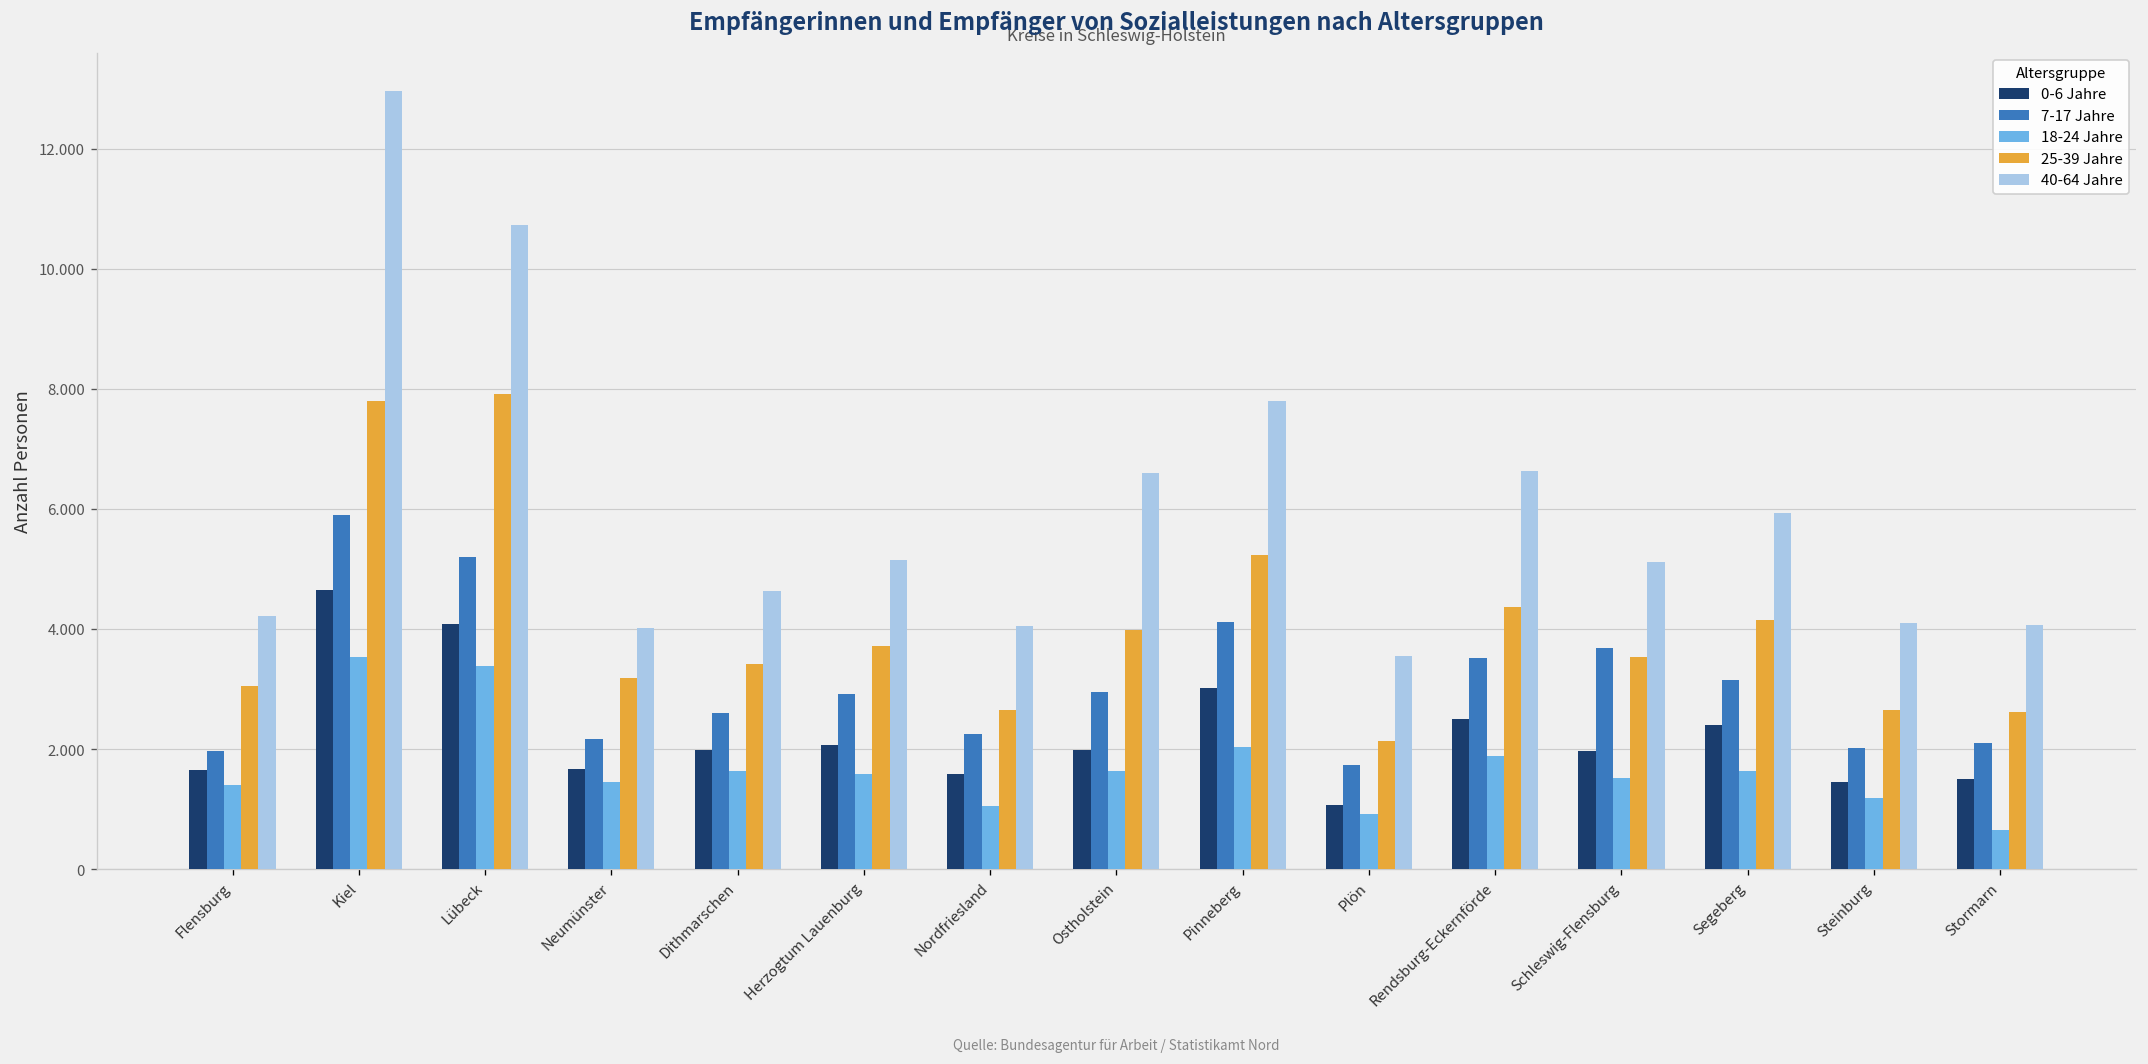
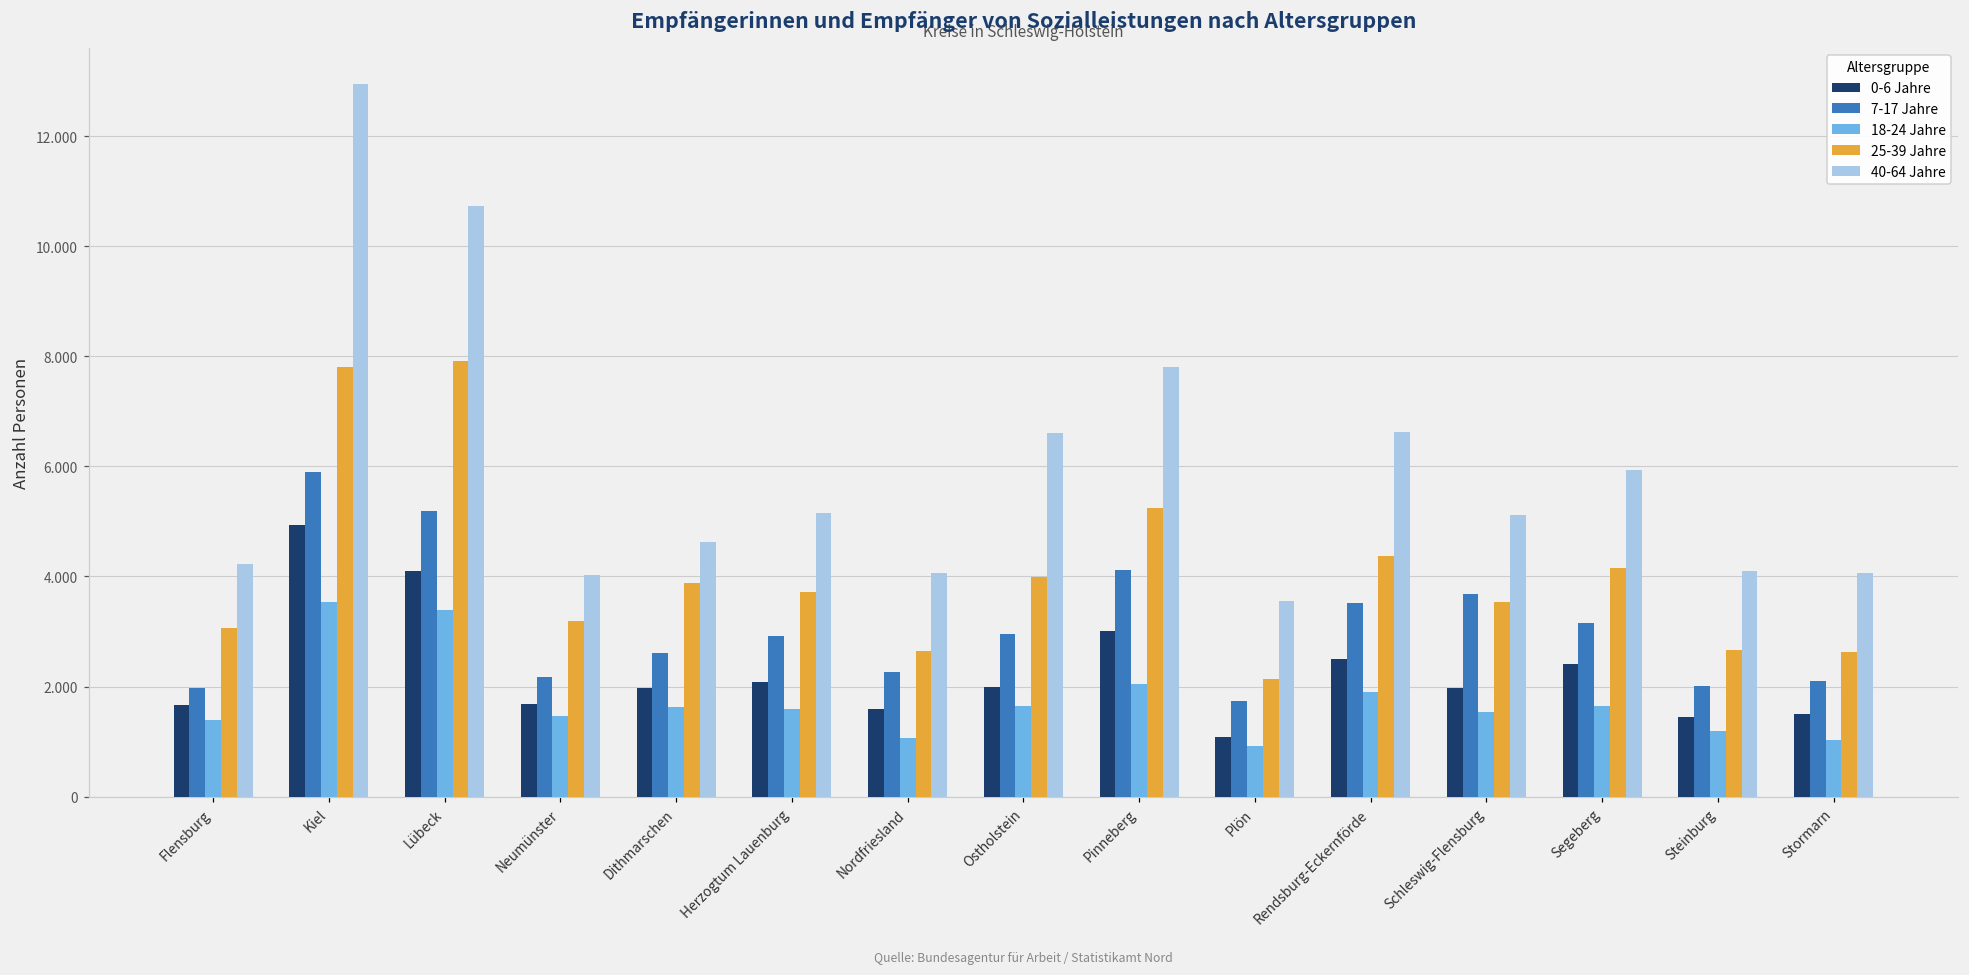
  {
    "0-6 Jahre": {
      "Flensburg": 1.7,
-     "Kiel": 4.7,
+     "Kiel": 4.9,
      "Lübeck": 4.1,
      "Neumünster": 1.7,
      "Dithmarschen": 2.0,
      "Herzogtum Lauenburg": 2.1,
      "Nordfriesland": 1.6,
      "Ostholstein": 2.0,
      "Pinneberg": 3.0,
      "Plön": 1.1,
      "Rendsburg-Eckernförde": 2.5,
      "Schleswig-Flensburg": 2.0,
      "Segeberg": 2.4,
      "Steinburg": 1.4,
      "Stormarn": 1.5
    },
    "7-17 Jahre": {
      "Flensburg": 2.0,
      "Kiel": 5.9,
      "Lübeck": 5.2,
      "Neumünster": 2.2,
      "Dithmarschen": 2.6,
      "Herzogtum Lauenburg": 2.9,
      "Nordfriesland": 2.3,
      "Ostholstein": 3.0,
      "Pinneberg": 4.1,
      "Plön": 1.7,
      "Rendsburg-Eckernförde": 3.5,
      "Schleswig-Flensburg": 3.7,
      "Segeberg": 3.2,
      "Steinburg": 2.0,
      "Stormarn": 2.1
    },
    "18-24 Jahre": {
      "Flensburg": 1.4,
      "Kiel": 3.5,
      "Lübeck": 3.4,
      "Neumünster": 1.5,
      "Dithmarschen": 1.6,
      "Herzogtum Lauenburg": 1.6,
      "Nordfriesland": 1.1,
      "Ostholstein": 1.6,
      "Pinneberg": 2.0,
      "Plön": 0.9,
      "Rendsburg-Eckernförde": 1.9,
      "Schleswig-Flensburg": 1.5,
      "Segeberg": 1.6,
      "Steinburg": 1.2,
-     "Stormarn": 0.7
+     "Stormarn": 1.0
    },
    "25-39 Jahre": {
      "Flensburg": 3.1,
      "Kiel": 7.8,
      "Lübeck": 7.9,
      "Neumünster": 3.2,
-     "Dithmarschen": 3.4,
+     "Dithmarschen": 3.9,
      "Herzogtum Lauenburg": 3.7,
      "Nordfriesland": 2.7,
      "Ostholstein": 4.0,
      "Pinneberg": 5.2,
      "Plön": 2.1,
      "Rendsburg-Eckernförde": 4.4,
      "Schleswig-Flensburg": 3.5,
      "Segeberg": 4.2,
      "Steinburg": 2.7,
      "Stormarn": 2.6
    },
    "40-64 Jahre": {
      "Flensburg": 4.2,
      "Kiel": 13.0,
      "Lübeck": 10.7,
      "Neumünster": 4.0,
      "Dithmarschen": 4.6,
      "Herzogtum Lauenburg": 5.2,
      "Nordfriesland": 4.1,
      "Ostholstein": 6.6,
      "Pinneberg": 7.8,
      "Plön": 3.5,
      "Rendsburg-Eckernförde": 6.6,
      "Schleswig-Flensburg": 5.1,
      "Segeberg": 5.9,
      "Steinburg": 4.1,
      "Stormarn": 4.1
    }
  }
